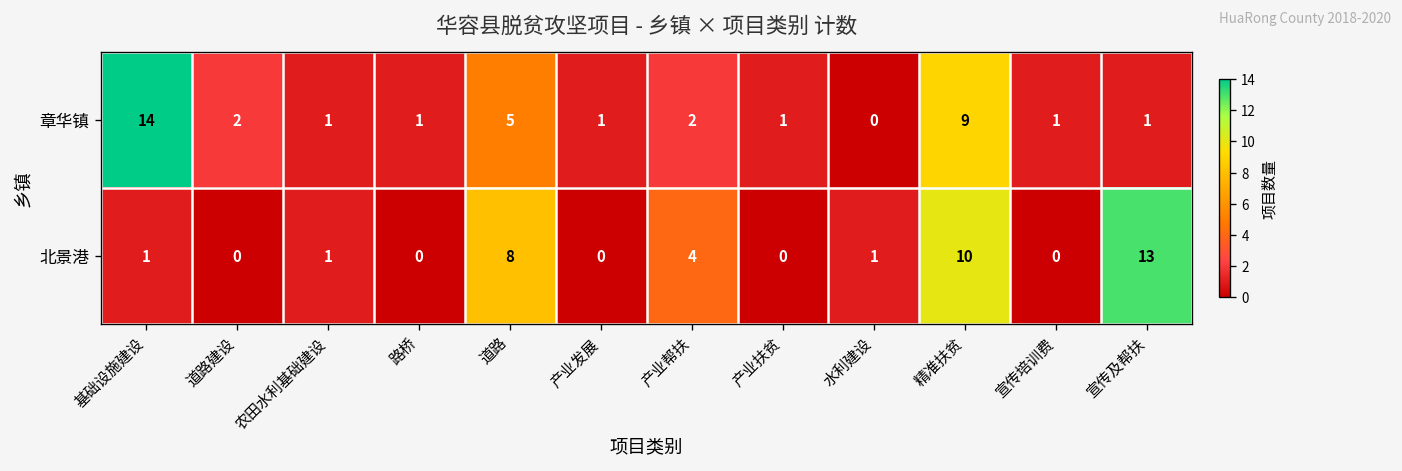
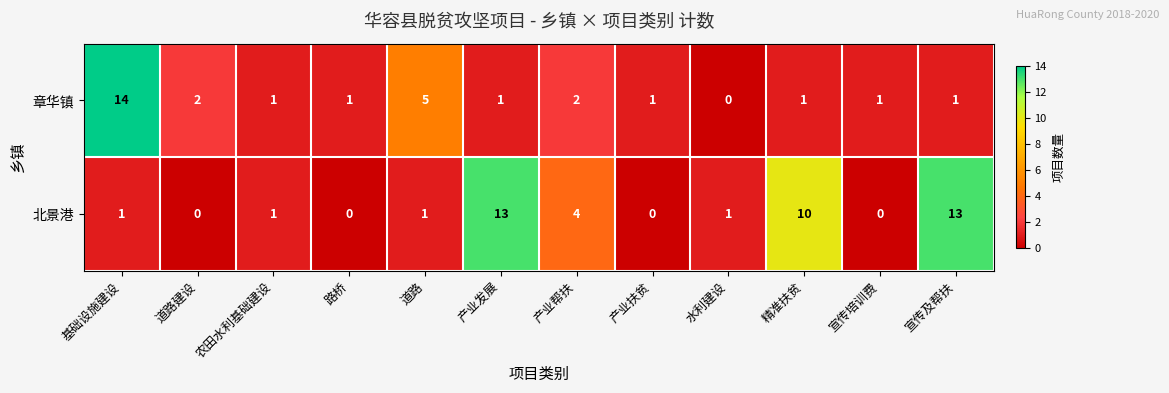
  {
    "章华镇": {
      "基础设施建设": 14,
      "道路建设": 2,
      "农田水利基础建设": 1,
      "路桥": 1,
      "道路": 5,
      "产业发展": 1,
      "产业帮扶": 2,
      "产业扶贫": 1,
      "水利建设": 0,
-     "精准扶贫": 9,
+     "精准扶贫": 1,
      "宣传培训费": 1,
      "宣传及帮扶": 1
    },
    "北景港": {
      "基础设施建设": 1,
      "道路建设": 0,
      "农田水利基础建设": 1,
      "路桥": 0,
-     "道路": 8,
-     "产业发展": 0,
+     "道路": 1,
+     "产业发展": 13,
      "产业帮扶": 4,
      "产业扶贫": 0,
      "水利建设": 1,
      "精准扶贫": 10,
      "宣传培训费": 0,
      "宣传及帮扶": 13
    }
  }
